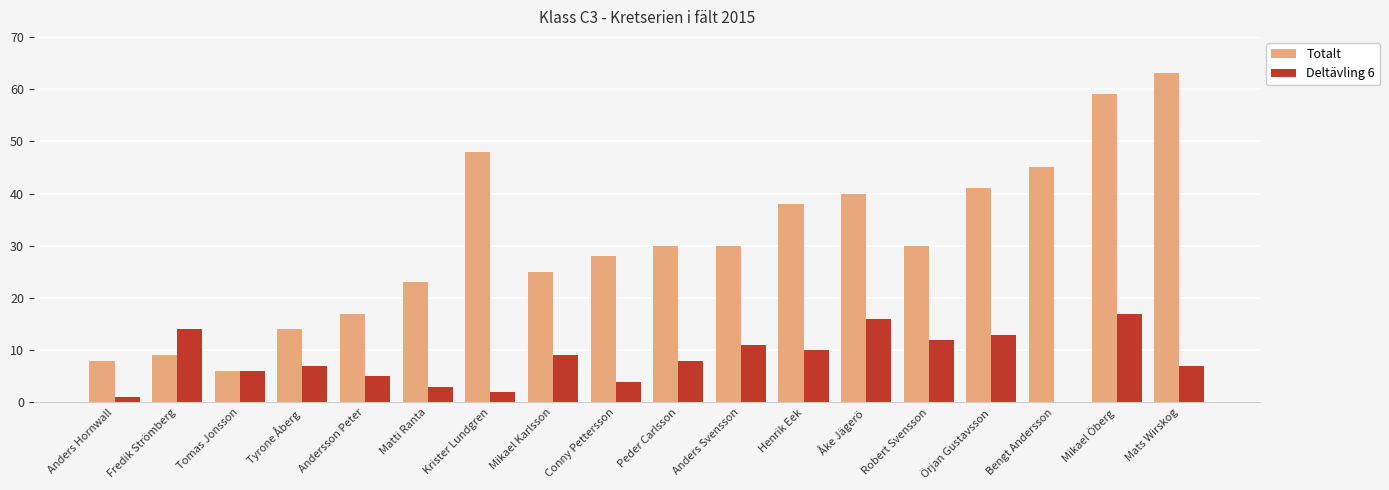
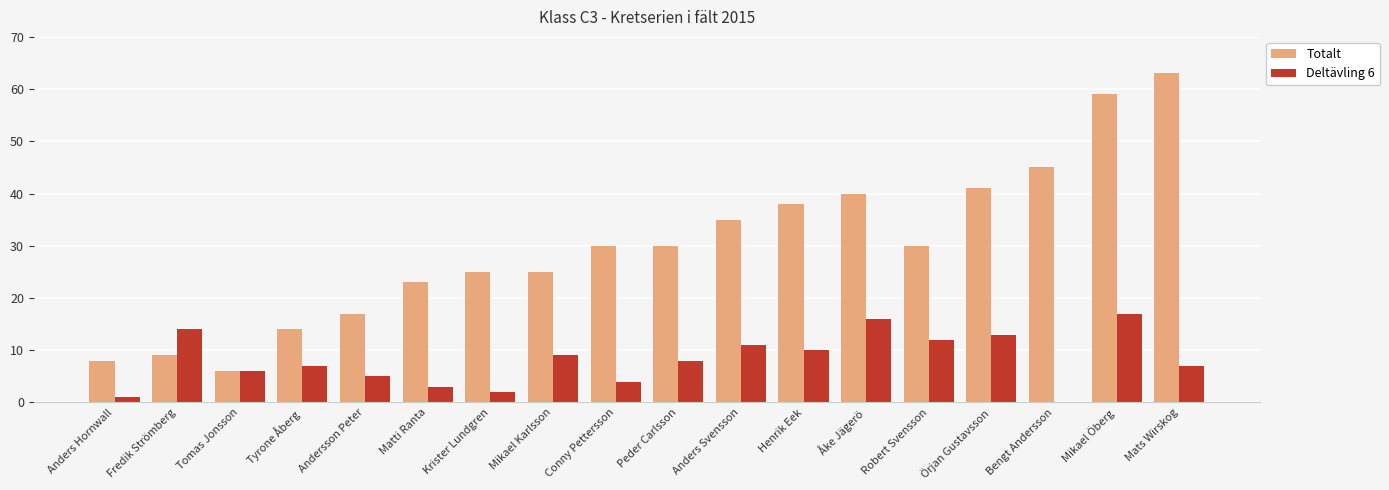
  {
    "Totalt": {
      "Anders Hornwall": 8,
      "Fredik Strömberg": 9,
      "Tomas Jonsson": 6,
      "Tyrone Åberg": 14,
      "Andersson Peter": 17,
      "Matti Ranta": 23,
-     "Krister Lundgren": 48,
+     "Krister Lundgren": 25,
      "Mikael Karlsson": 25,
-     "Conny Pettersson": 28,
+     "Conny Pettersson": 30,
      "Peder Carlsson": 30,
-     "Anders Svensson": 30,
+     "Anders Svensson": 35,
      "Henrik Eek": 38,
      "Åke Jägerö": 40,
      "Robert Svensson": 30,
      "Örjan Gustavsson": 41,
      "Bengt Andersson": 45,
      "Mikael Öberg": 59,
      "Mats Wirskog": 63
    },
    "Deltävling 6": {
      "Anders Hornwall": 1,
      "Fredik Strömberg": 14,
      "Tomas Jonsson": 6,
      "Tyrone Åberg": 7,
      "Andersson Peter": 5,
      "Matti Ranta": 3,
      "Krister Lundgren": 2,
      "Mikael Karlsson": 9,
      "Conny Pettersson": 4,
      "Peder Carlsson": 8,
      "Anders Svensson": 11,
      "Henrik Eek": 10,
      "Åke Jägerö": 16,
      "Robert Svensson": 12,
      "Örjan Gustavsson": 13,
      "Bengt Andersson": 0,
      "Mikael Öberg": 17,
      "Mats Wirskog": 7
    }
  }
